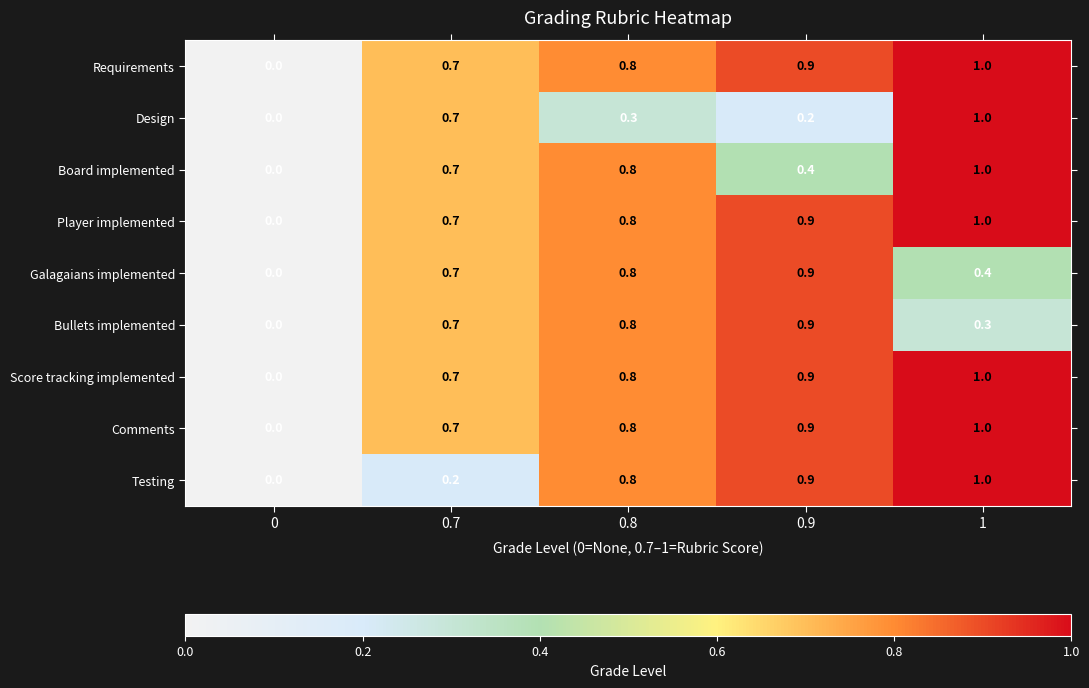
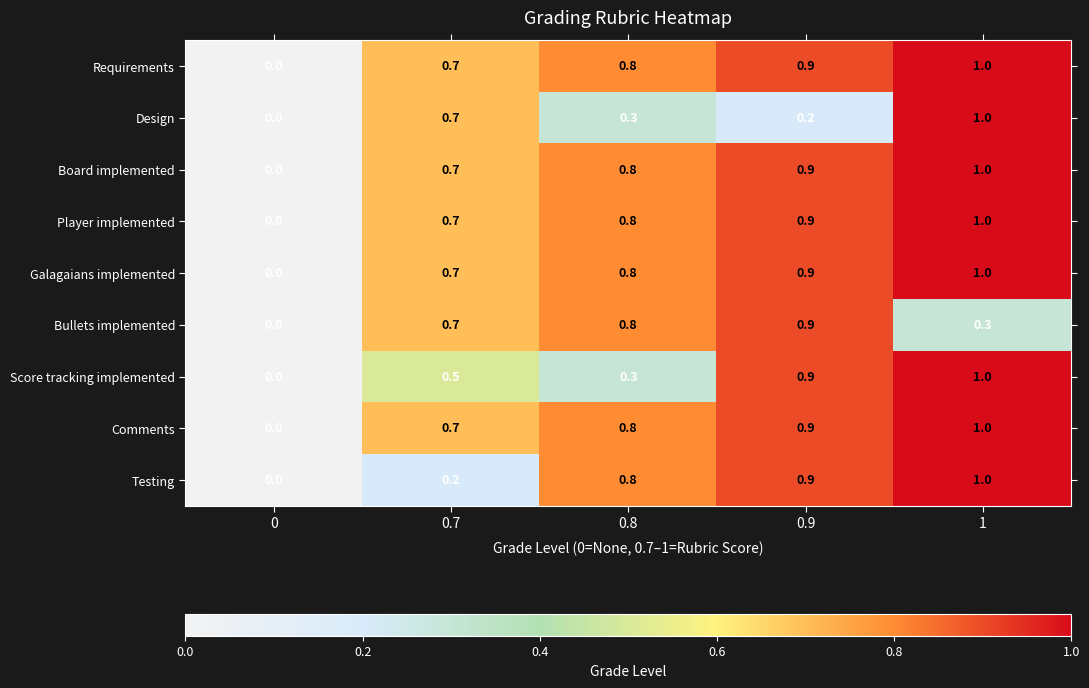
  {
    "Requirements": {
      "0.7": 0.7,
      "0.8": 0.8,
      "0.9": 0.9,
      "1": 1.0
    },
    "Design": {
      "0.7": 0.7,
      "0.8": 0.3,
      "1": 1.0
    },
    "Board implemented": {
      "0.7": 0.7,
      "0.8": 0.8,
-     "0.9": 0.4,
+     "0.9": 0.9,
      "1": 1.0
    },
    "Player implemented": {
      "0.7": 0.7,
      "0.8": 0.8,
      "0.9": 0.9,
      "1": 1.0
    },
    "Galagaians implemented": {
      "0.7": 0.7,
      "0.8": 0.8,
      "0.9": 0.9,
-     "1": 0.4
+     "1": 1.0
    },
    "Bullets implemented": {
      "0.7": 0.7,
      "0.8": 0.8,
      "0.9": 0.9,
      "1": 0.3
    },
    "Score tracking implemented": {
-     "0.7": 0.7,
-     "0.8": 0.8,
+     "0.7": 0.5,
+     "0.8": 0.3,
      "0.9": 0.9,
      "1": 1.0
    },
    "Comments": {
      "0.7": 0.7,
      "0.8": 0.8,
      "0.9": 0.9,
      "1": 1.0
    },
    "Testing": {
      "0.8": 0.8,
      "0.9": 0.9,
      "1": 1.0
    }
  }
